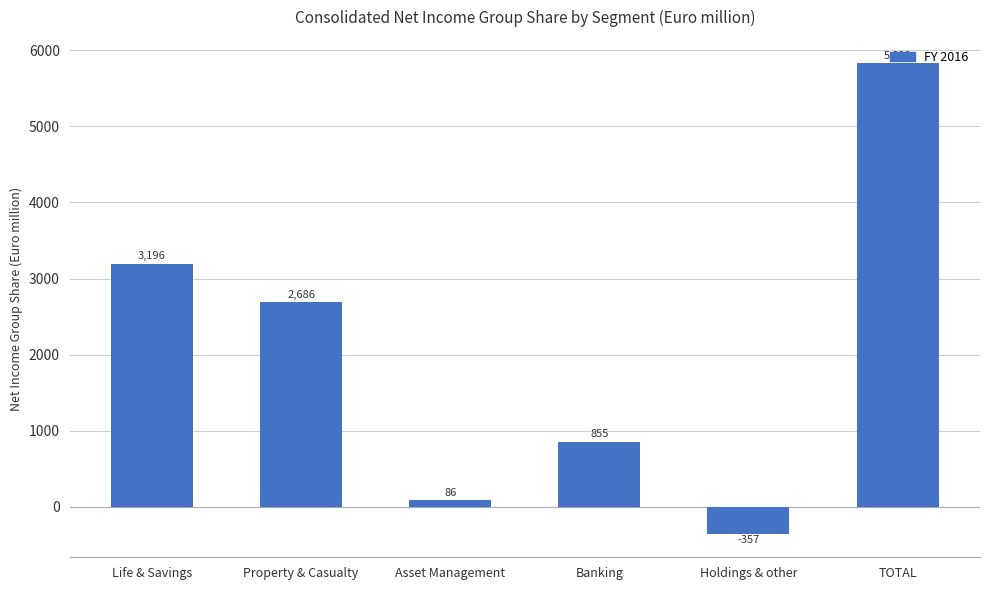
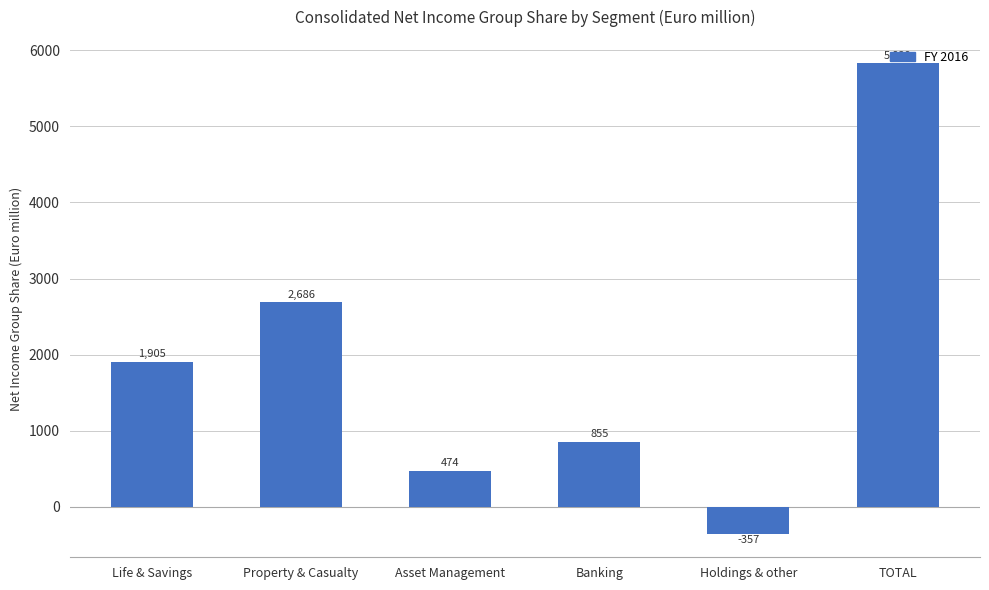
  {
-   "Life & Savings": "3,196",
+   "Life & Savings": "1,905",
    "Property & Casualty": "2,686",
-   "Asset Management": "86",
+   "Asset Management": "474",
    "Banking": "855",
    "Holdings & other": "-357",
    "TOTAL": "5,829"
  }
